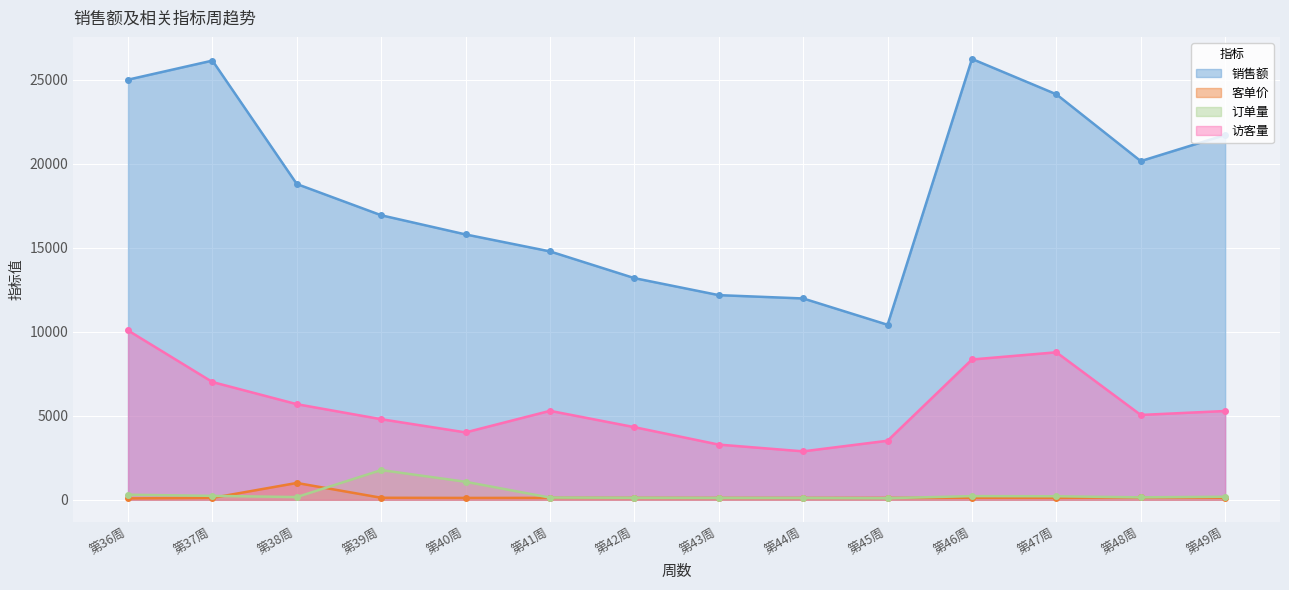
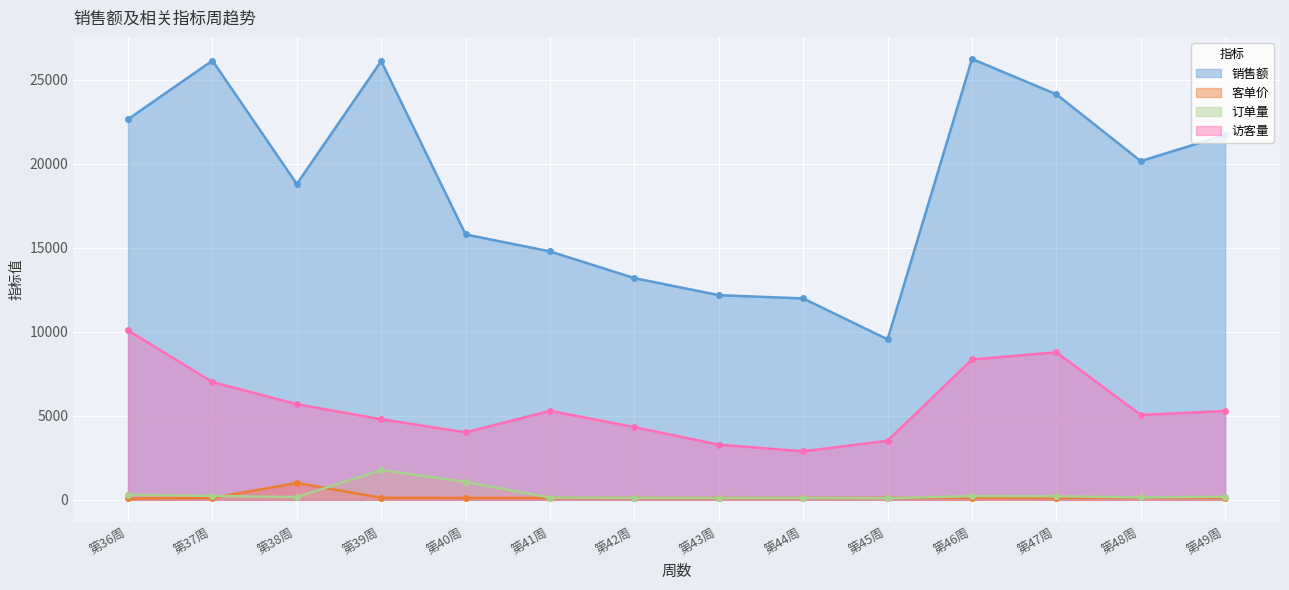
  {
    "销售额": {
-     "第36周": 25000,
+     "第36周": 22600,
      "第37周": 26100,
      "第38周": 18800,
-     "第39周": 16900,
+     "第39周": 26100,
      "第40周": 15800,
      "第41周": 14800,
      "第42周": 13200,
      "第43周": 12200,
      "第44周": 12000,
-     "第45周": 10400,
+     "第45周": 9500,
      "第46周": 26200,
      "第47周": 24100,
      "第48周": 20200
    },
    "客单价": {
      "第36周": 100,
      "第38周": 1000,
      "第39周": 100,
      "第40周": 100
    },
    "订单量": {
      "第36周": 300,
      "第38周": 200,
      "第39周": 1800,
      "第40周": 1100
    },
    "访客量": {
      "第36周": 10100,
      "第37周": 7000,
      "第38周": 5700,
      "第39周": 4800,
      "第40周": 4000,
      "第41周": 5300,
      "第42周": 4300,
      "第43周": 3300,
      "第44周": 2900,
      "第45周": 3500,
      "第46周": 8300,
      "第47周": 8800,
      "第48周": 5000,
      "第49周": 5300
    }
  }
